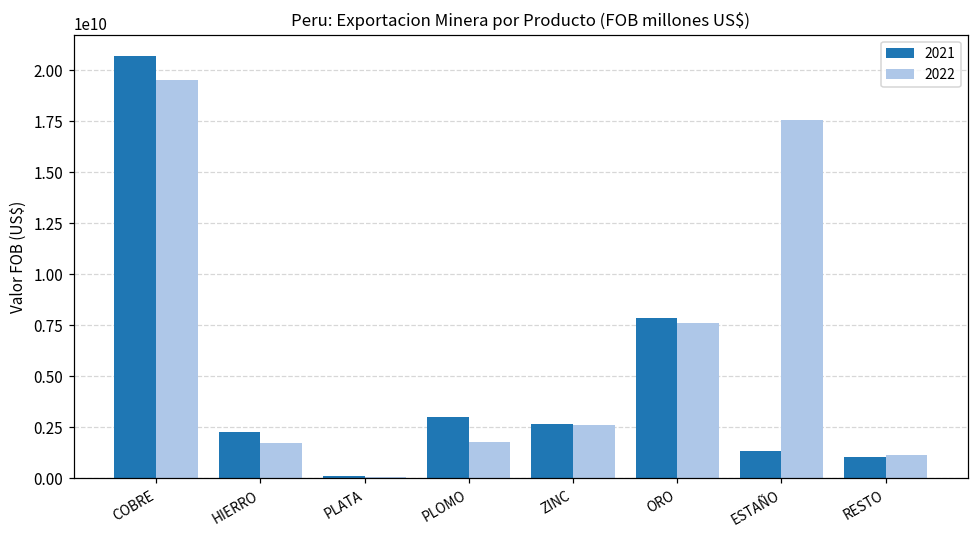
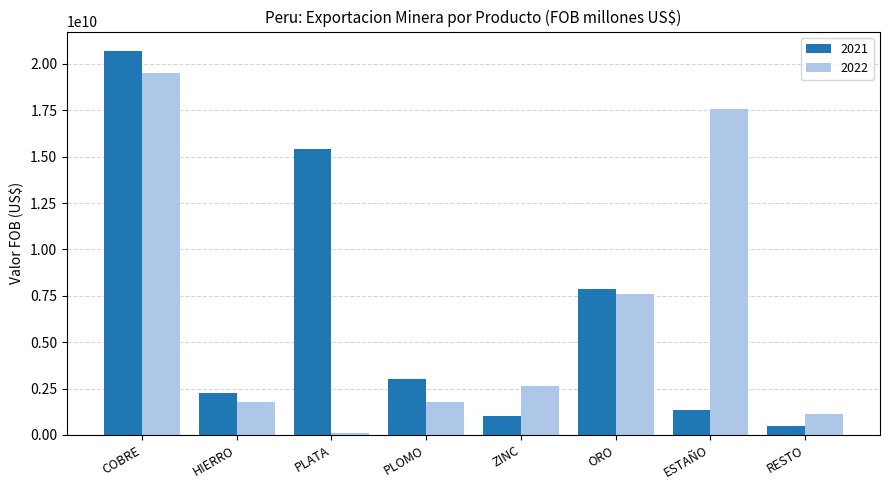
  {
    "2021": {
      "COBRE": 20700000000,
      "HIERRO": 2300000000,
-     "PLATA": 100000000,
+     "PLATA": 15400000000,
      "PLOMO": 3000000000,
-     "ZINC": 2700000000,
+     "ZINC": 1000000000,
      "ORO": 7900000000,
      "ESTAÑO": 1300000000,
-     "RESTO": 1100000000
+     "RESTO": 500000000
    },
    "2022": {
      "COBRE": 19500000000,
      "HIERRO": 1700000000,
      "PLOMO": 1800000000,
      "ZINC": 2600000000,
      "ORO": 7600000000,
      "ESTAÑO": 17600000000,
      "RESTO": 1200000000
    }
  }
